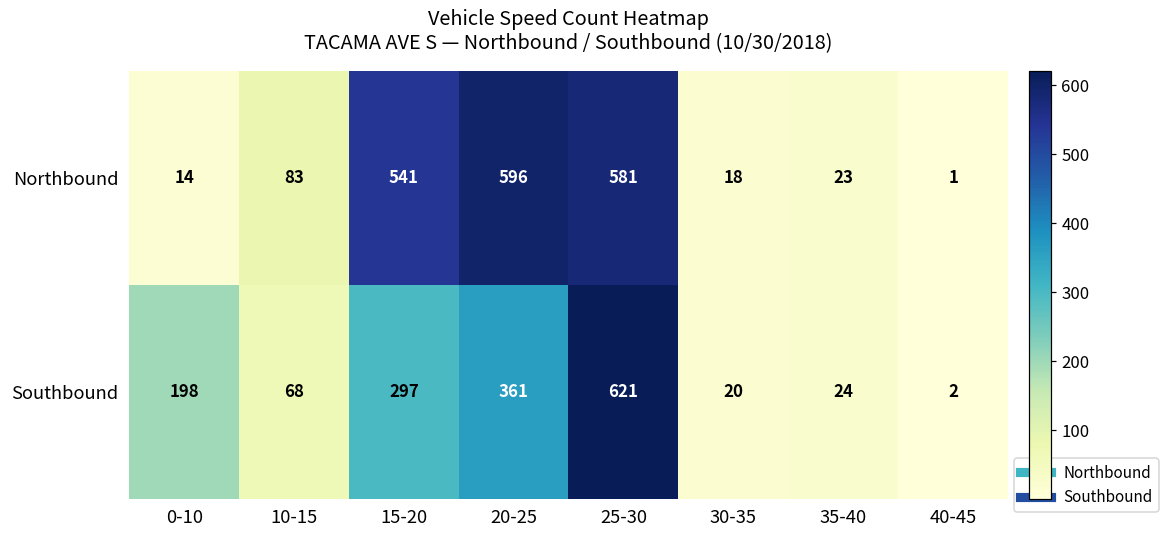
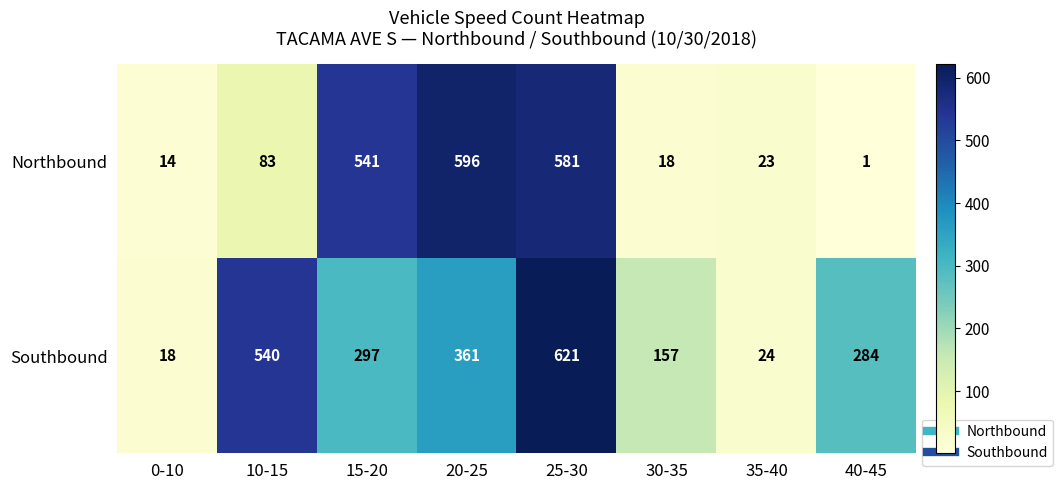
  {
    "Northbound": {
      "0-10": 14,
      "10-15": 83,
      "15-20": 541,
      "20-25": 596,
      "25-30": 581,
      "30-35": 18,
      "35-40": 23,
      "40-45": 1
    },
    "Southbound": {
-     "0-10": 198,
-     "10-15": 68,
+     "0-10": 18,
+     "10-15": 540,
      "15-20": 297,
      "20-25": 361,
      "25-30": 621,
-     "30-35": 20,
+     "30-35": 157,
      "35-40": 24,
-     "40-45": 2
+     "40-45": 284
    }
  }
